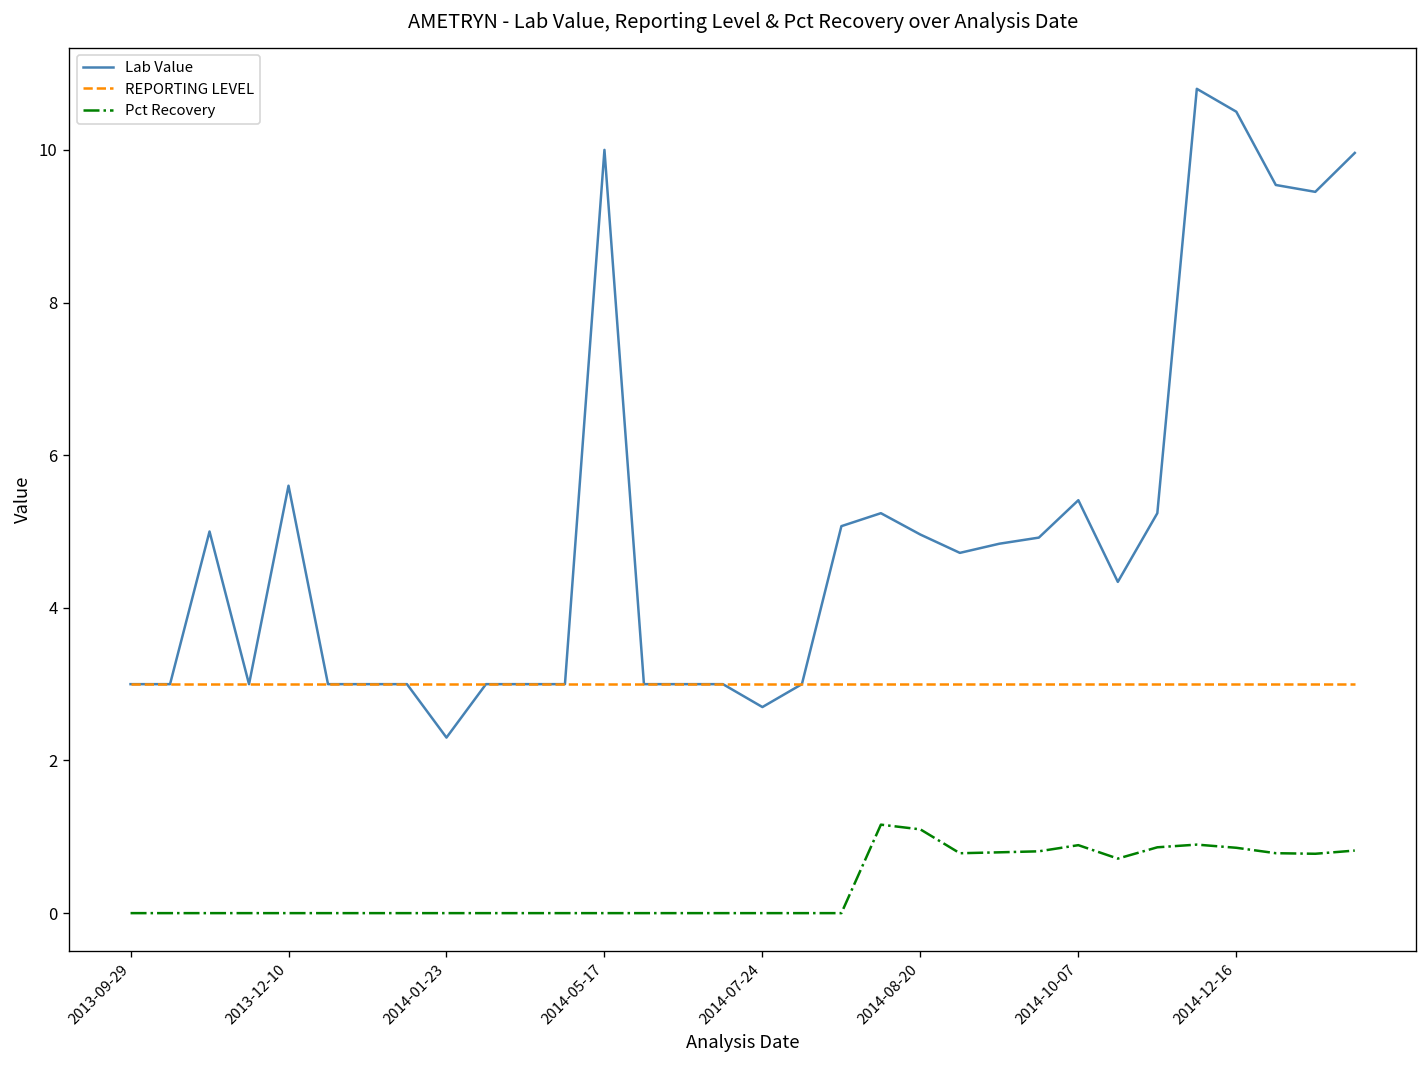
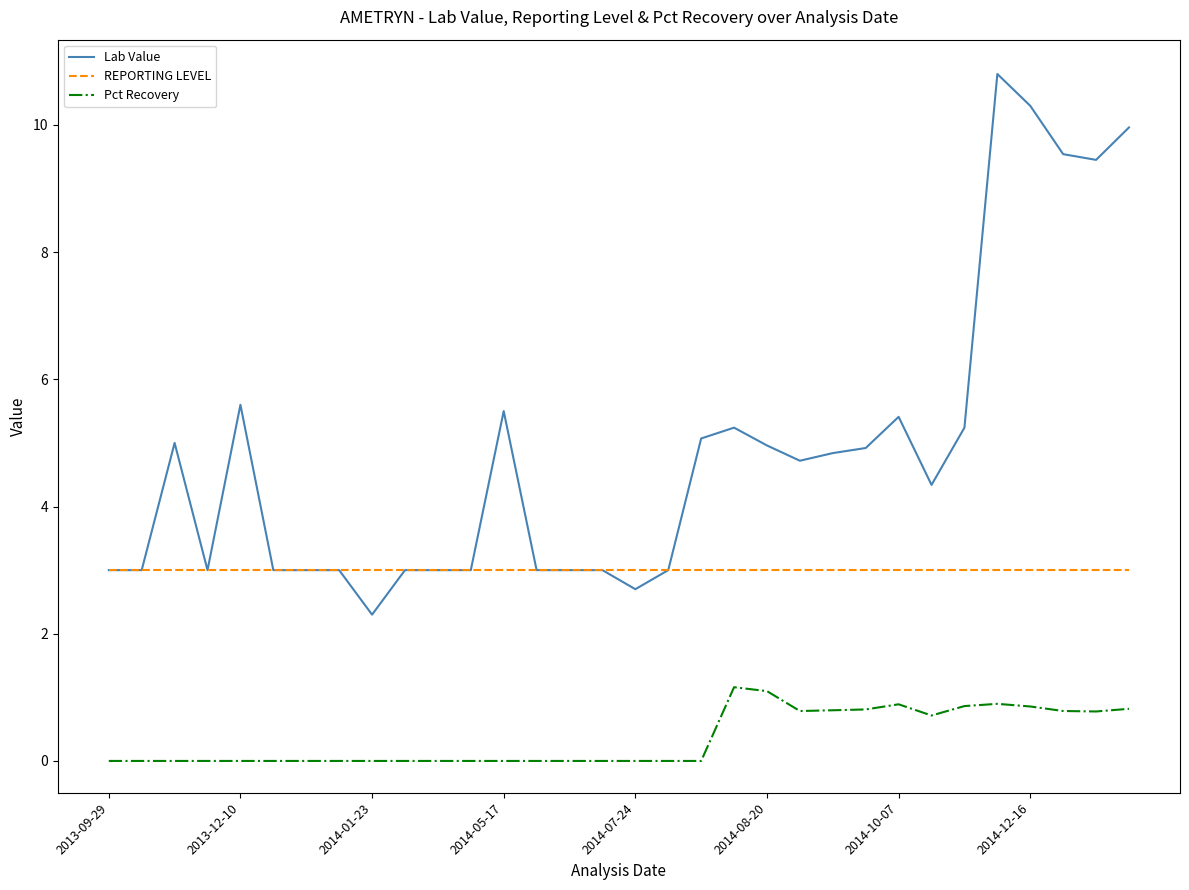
  {
    "Lab Value": {
      "2013-12-10": 5.6,
      "2014-01-23": 2.3,
-     "2014-05-17": 10.0,
+     "2014-05-17": 5.5,
      "2014-07-24": 2.7,
      "2014-08-20": 5.0,
-     "2014-12-16": 10.5
+     "2014-12-16": 10.3
    },
    "REPORTING LEVEL": {
      "2013-12-10": 3.0,
      "2014-01-23": 3.0,
      "2014-05-17": 3.0,
      "2014-07-24": 3.0,
      "2014-08-20": 3.0,
      "2014-12-16": 3.0
    },
    "Pct Recovery": {
      "2013-09-29": 0.0,
      "2013-12-10": 0.0,
      "2014-01-23": 0.0,
      "2014-05-17": 0.0,
      "2014-07-24": 0.0,
      "2014-08-20": 1.1,
      "2014-12-16": 0.9
    }
  }
